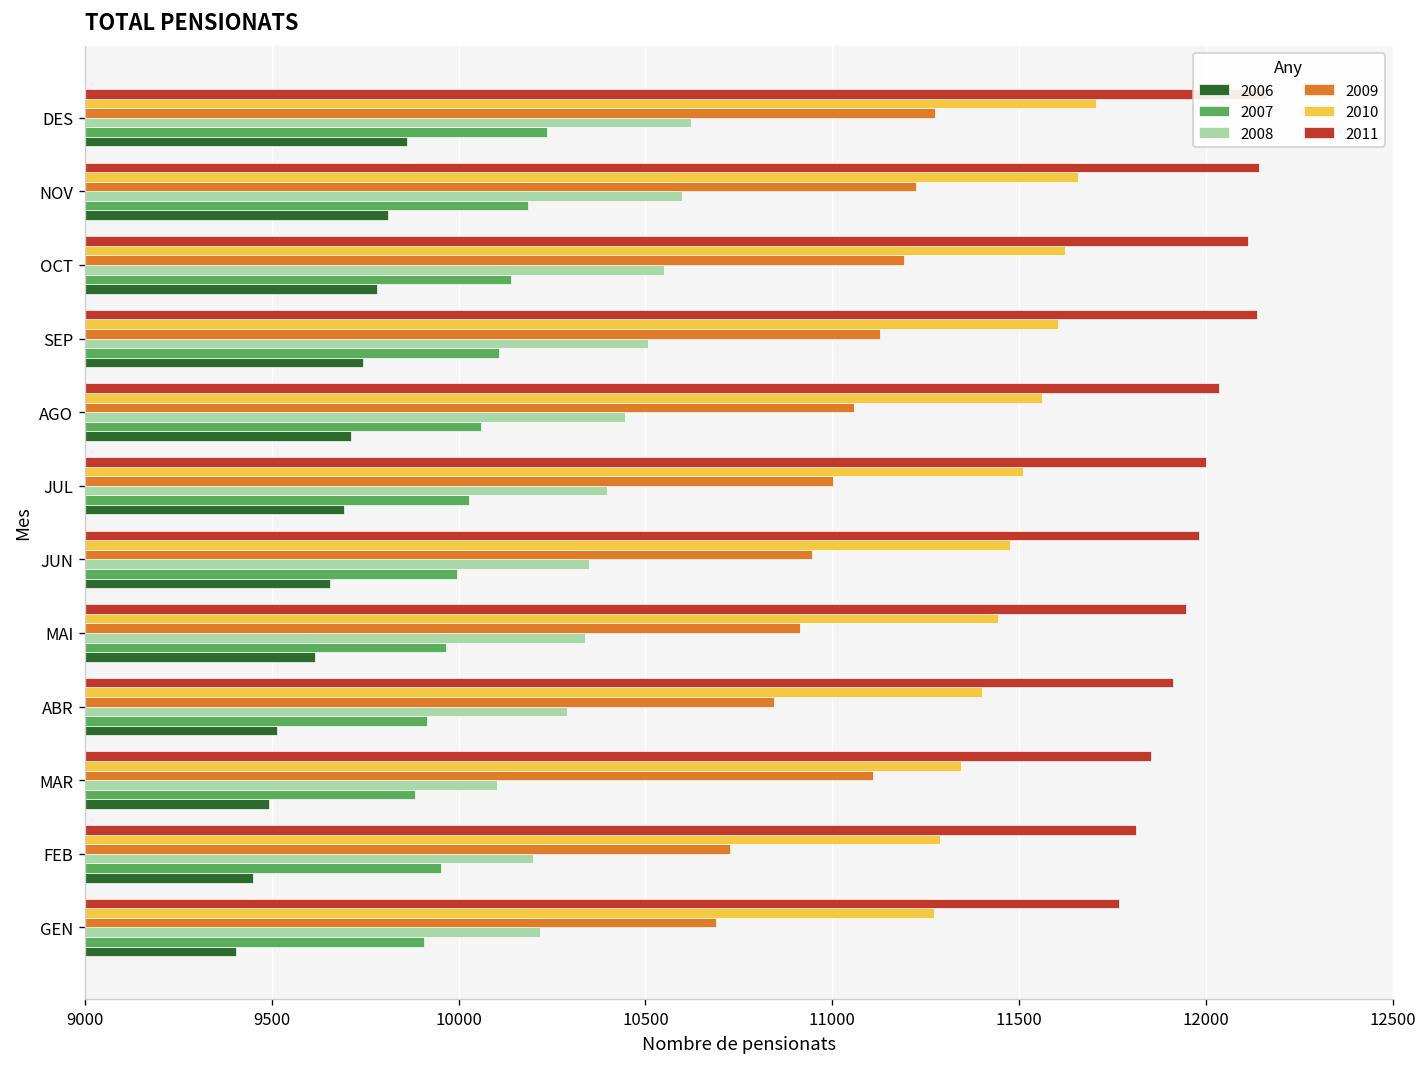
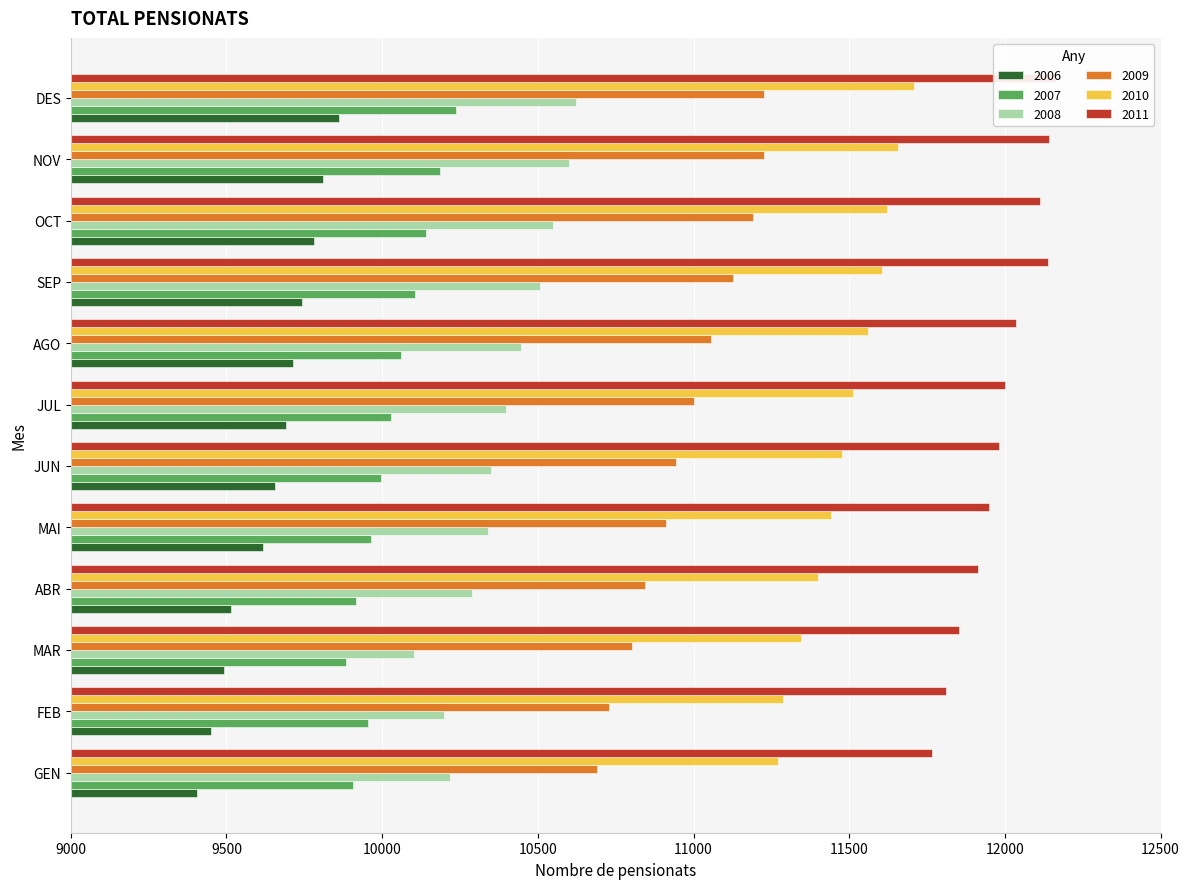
  {
    "2006": {
      "DES": 9860,
      "NOV": 9810,
      "OCT": 9780,
      "SEP": 9740,
      "AGO": 9710,
      "JUL": 9690,
      "JUN": 9660,
      "MAI": 9620,
      "ABR": 9510,
      "MAR": 9490,
      "FEB": 9450,
      "GEN": 9400
    },
    "2007": {
      "DES": 10240,
      "NOV": 10190,
      "OCT": 10140,
      "SEP": 10110,
      "AGO": 10060,
      "JUL": 10030,
      "JUN": 10000,
      "MAI": 9970,
      "ABR": 9920,
      "MAR": 9880,
      "FEB": 9950,
      "GEN": 9910
    },
    "2008": {
      "DES": 10620,
      "NOV": 10600,
      "OCT": 10550,
      "SEP": 10510,
      "AGO": 10450,
      "JUL": 10400,
      "JUN": 10350,
      "MAI": 10340,
      "ABR": 10290,
      "MAR": 10100,
      "FEB": 10200,
      "GEN": 10220
    },
    "2009": {
-     "DES": 11270,
+     "DES": 11230,
      "NOV": 11230,
      "OCT": 11190,
      "SEP": 11130,
      "AGO": 11060,
      "JUL": 11000,
      "JUN": 10950,
      "MAI": 10910,
      "ABR": 10850,
-     "MAR": 11110,
+     "MAR": 10800,
      "FEB": 10730,
      "GEN": 10690
    },
    "2010": {
      "DES": 11710,
      "NOV": 11660,
      "OCT": 11620,
      "SEP": 11600,
      "AGO": 11560,
      "JUL": 11510,
      "JUN": 11480,
      "MAI": 11440,
      "ABR": 11400,
      "MAR": 11350,
      "FEB": 11290,
      "GEN": 11270
    },
    "2011": {
      "NOV": 12140,
      "OCT": 12110,
      "SEP": 12140,
      "AGO": 12040,
      "JUL": 12000,
      "JUN": 11980,
      "MAI": 11950,
      "ABR": 11910,
      "MAR": 11850,
      "FEB": 11810,
      "GEN": 11770
    }
  }
